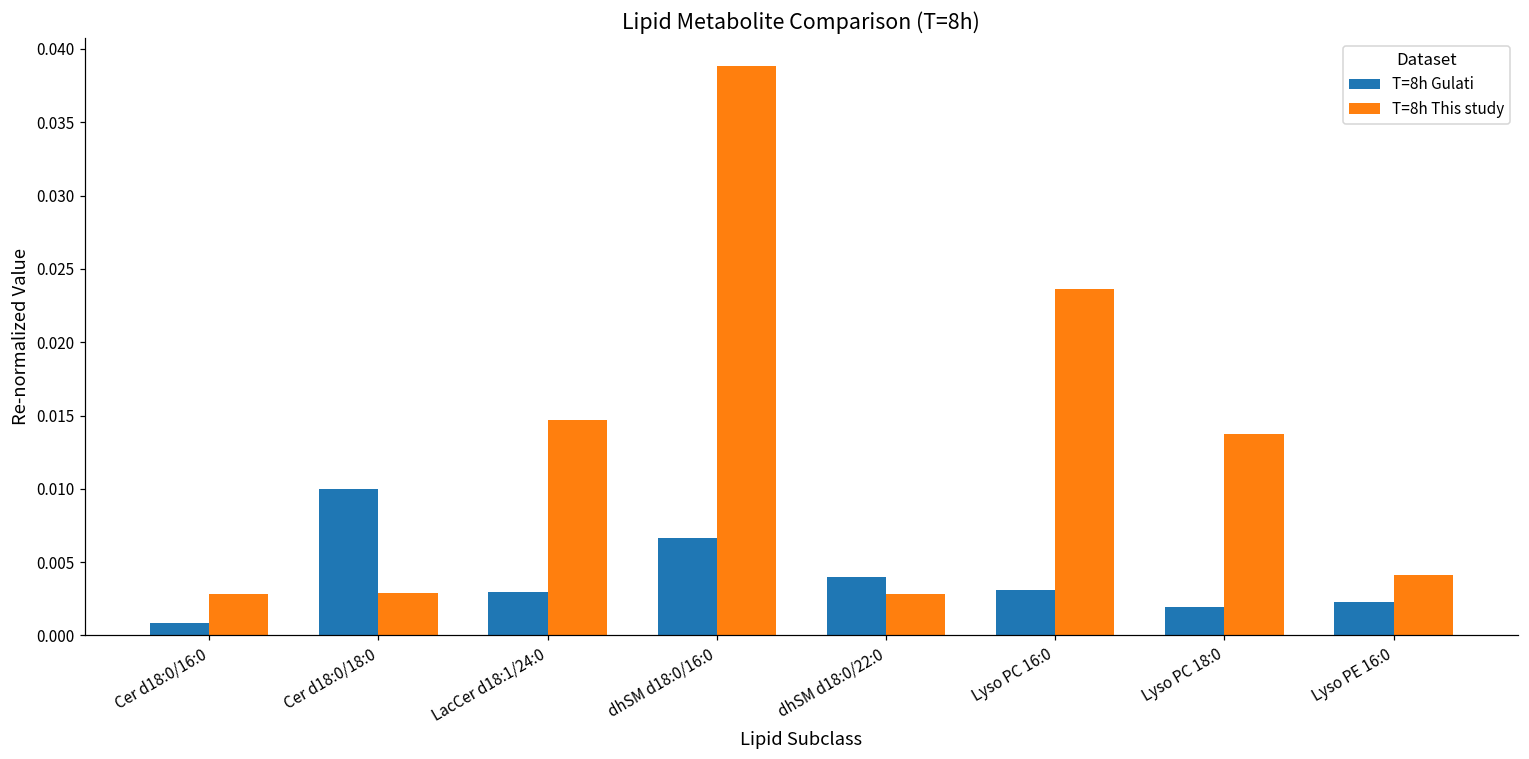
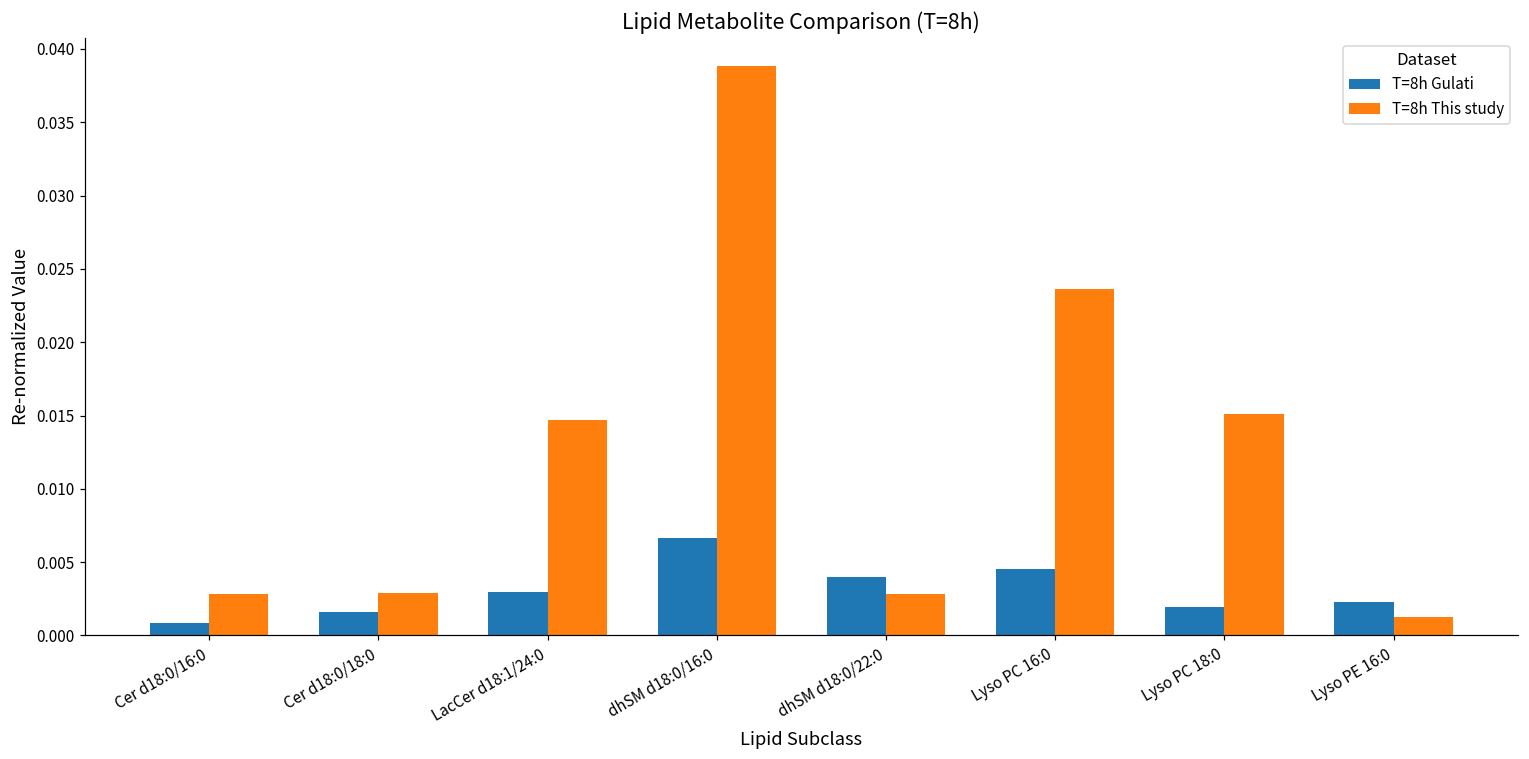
  {
    "T=8h Gulati": {
      "Cer d18:0/16:0": 0.0009,
-     "Cer d18:0/18:0": 0.0100,
+     "Cer d18:0/18:0": 0.0016,
      "LacCer d18:1/24:0": 0.0030,
      "dhSM d18:0/16:0": 0.0067,
      "dhSM d18:0/22:0": 0.0040,
-     "Lyso PC 16:0": 0.0031,
+     "Lyso PC 16:0": 0.0046,
      "Lyso PC 18:0": 0.0019,
      "Lyso PE 16:0": 0.0023
    },
    "T=8h This study": {
      "Cer d18:0/16:0": 0.0028,
      "Cer d18:0/18:0": 0.0029,
      "LacCer d18:1/24:0": 0.0147,
      "dhSM d18:0/16:0": 0.0388,
      "dhSM d18:0/22:0": 0.0028,
      "Lyso PC 16:0": 0.0236,
-     "Lyso PC 18:0": 0.0138,
-     "Lyso PE 16:0": 0.0041
+     "Lyso PC 18:0": 0.0151,
+     "Lyso PE 16:0": 0.0013
    }
  }
